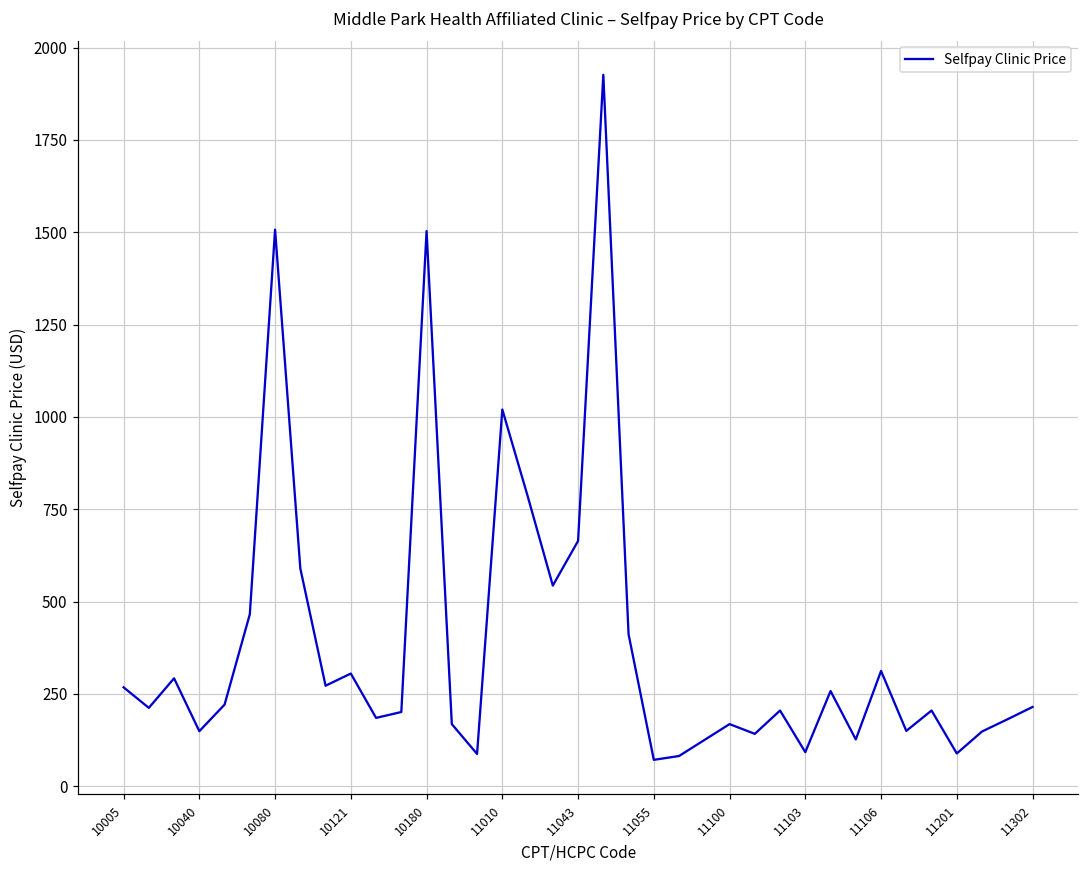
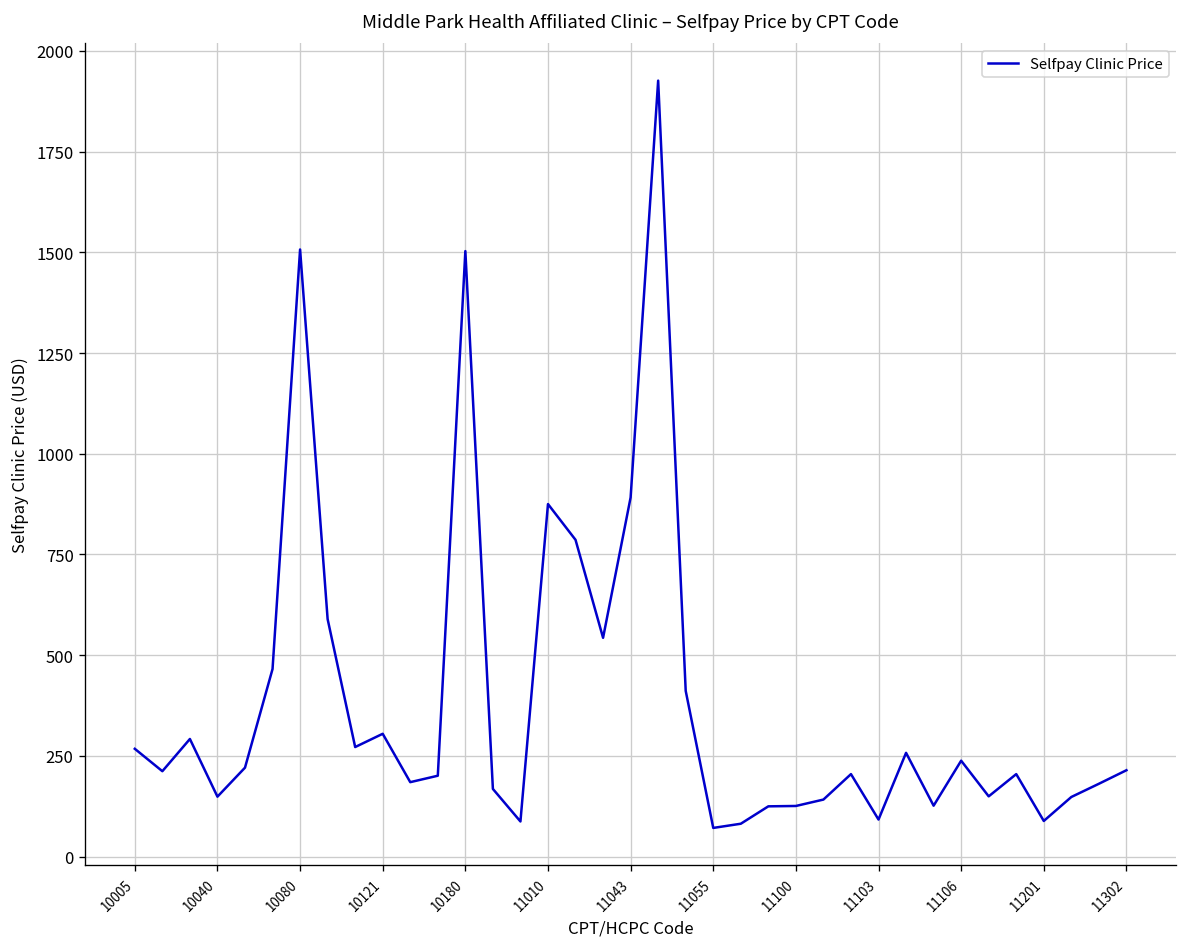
  {
    "10005": 270,
    "10040": 150,
    "10080": 1510,
    "10121": 300,
    "10180": 1500,
-   "11010": 1020,
-   "11043": 660,
+   "11010": 880,
+   "11043": 890,
    "11055": 70,
-   "11100": 170,
+   "11100": 130,
    "11103": 90,
-   "11106": 310,
+   "11106": 240,
    "11201": 90,
    "11302": 210
  }
